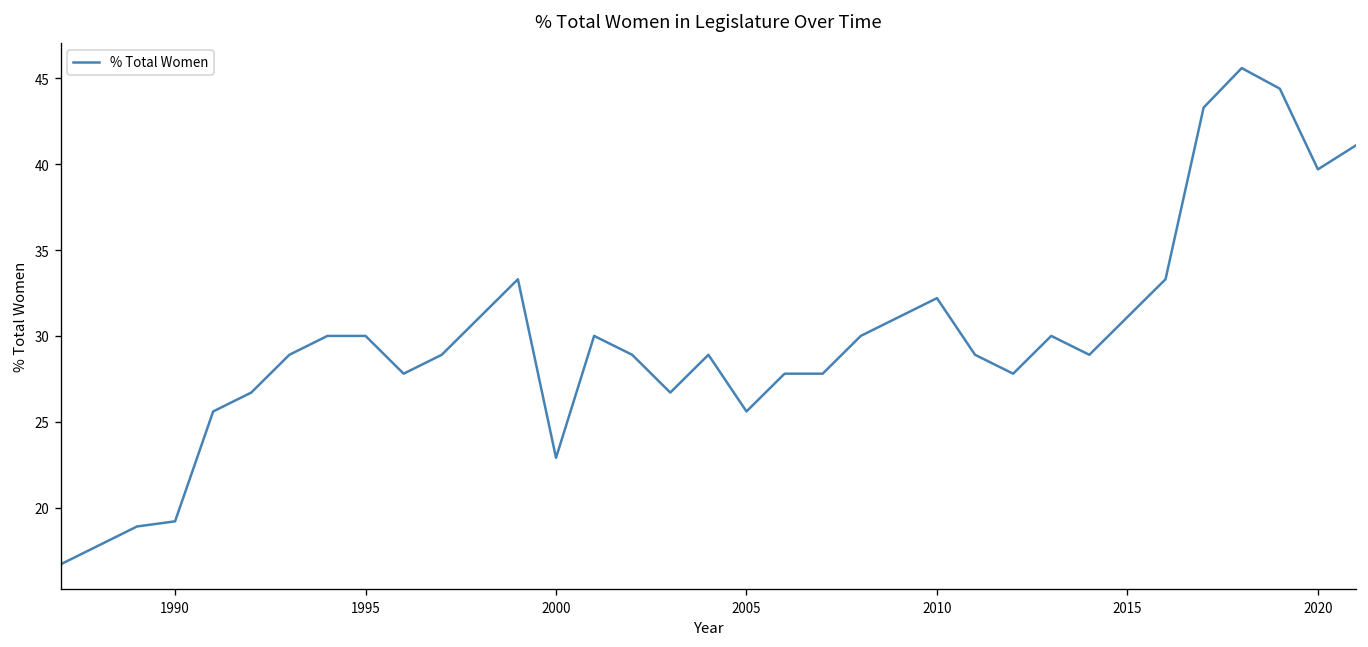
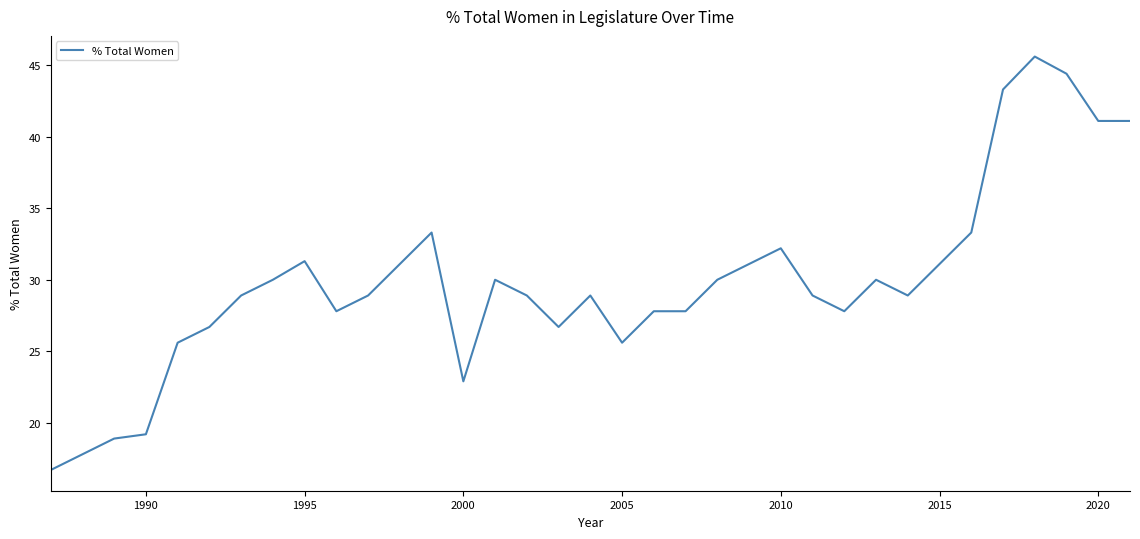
  {
    "1990": 19.2,
-   "1995": 30.0,
+   "1995": 31.3,
    "2000": 22.9,
    "2005": 25.6,
    "2010": 32.2,
    "2015": 31.1,
-   "2020": 39.7
+   "2020": 41.1
  }
